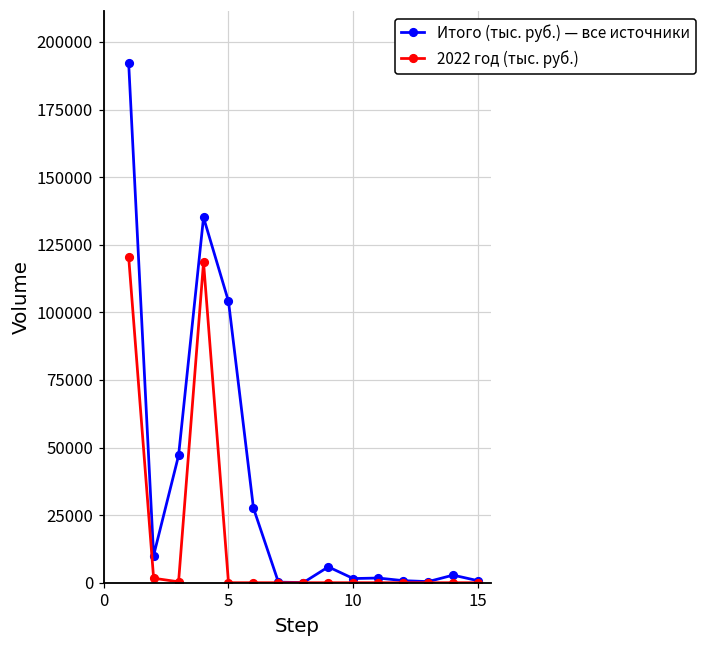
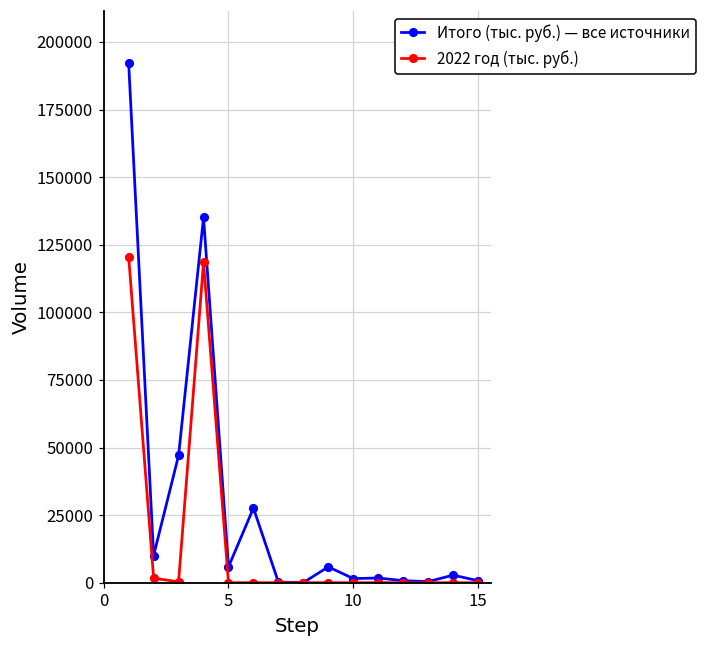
  {
    "Итого (тыс. руб.) — все источники": {
-     "5": 104000,
+     "5": 6000,
      "10": 2000
    },
    "2022 год (тыс. руб.)": {
      "5": 0,
      "10": 0
    }
  }
